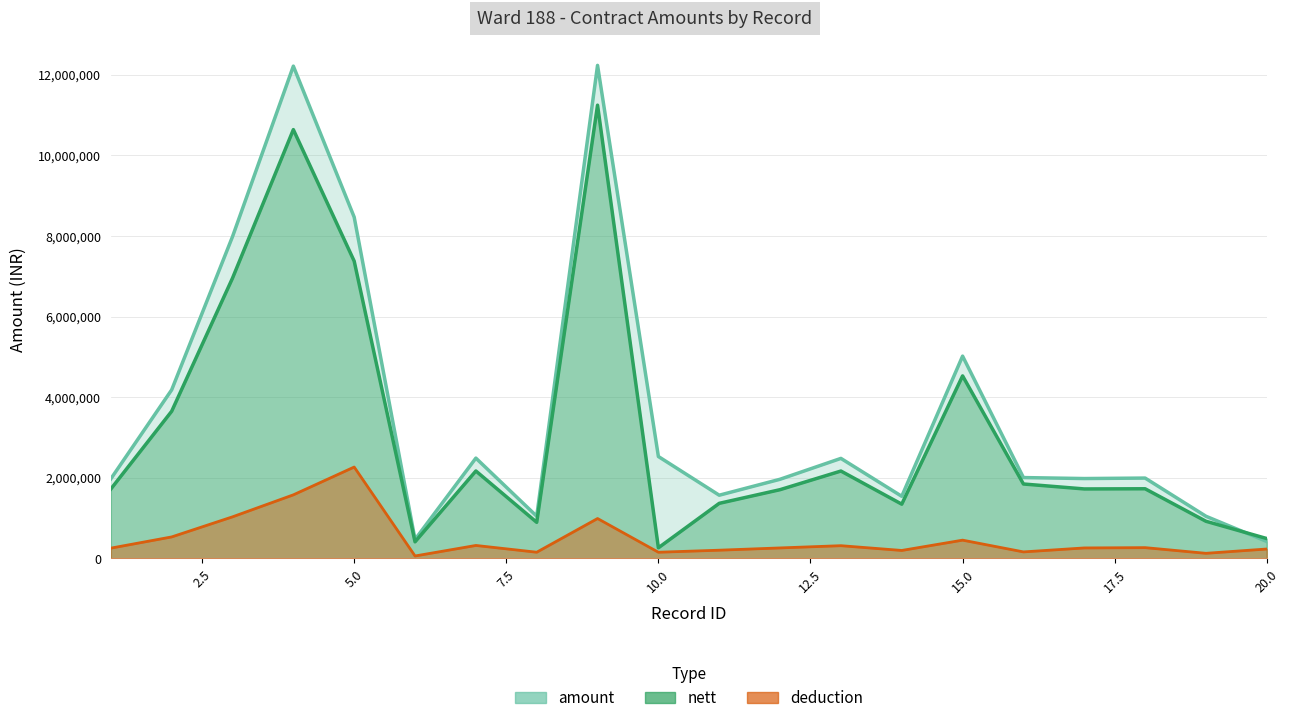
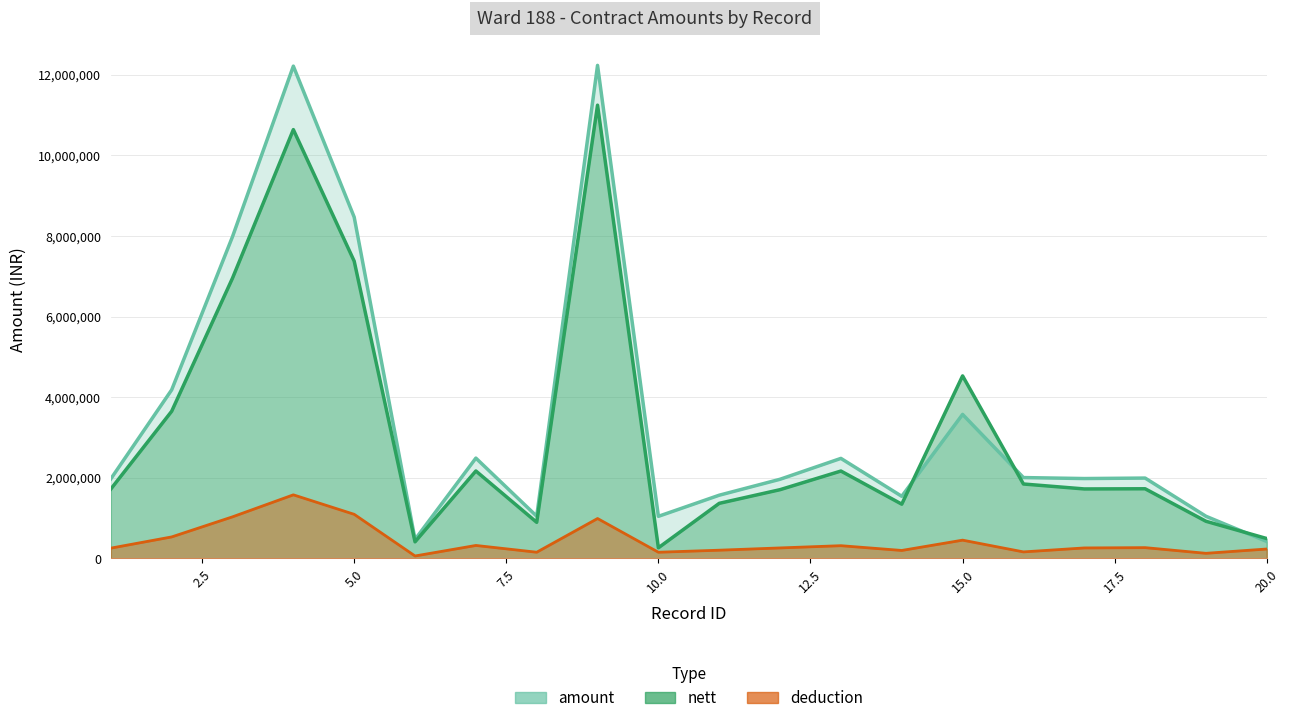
  {
    "amount": {
      "5.0": "8,500,000",
-     "10.0": "2,500,000",
-     "15.0": "5,000,000",
+     "10.0": "1,000,000",
+     "15.0": "3,600,000",
      "20.0": "400,000"
    },
    "nett": {
      "5.0": "7,400,000",
      "10.0": "300,000",
      "15.0": "4,500,000",
      "20.0": "500,000"
    },
    "deduction": {
-     "5.0": "2,300,000",
+     "5.0": "1,100,000",
      "10.0": "200,000",
      "15.0": "500,000",
      "20.0": "200,000"
    }
  }
